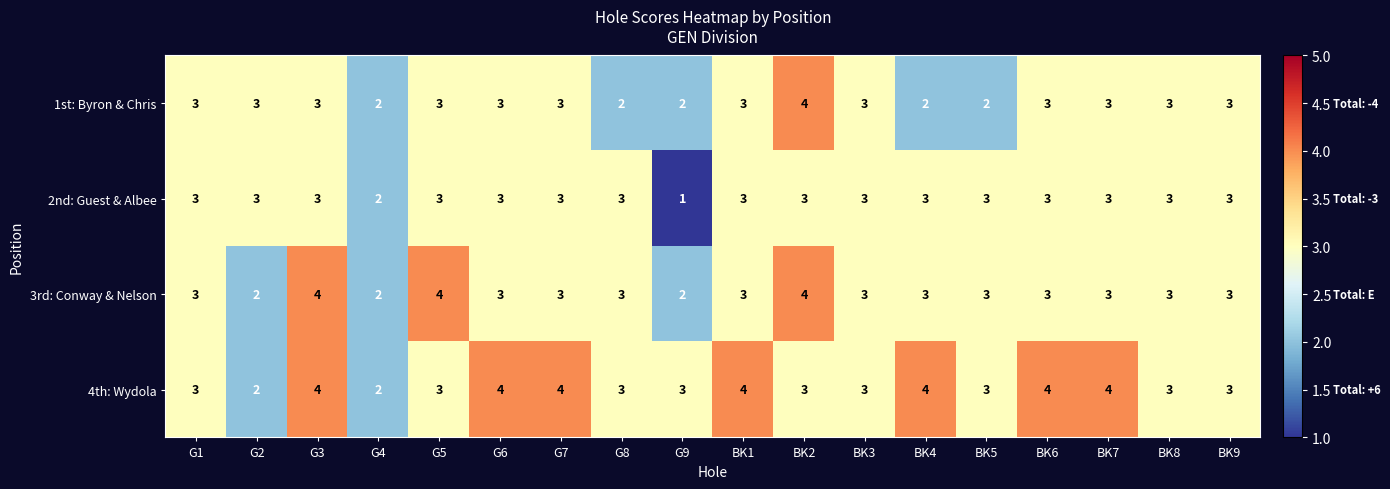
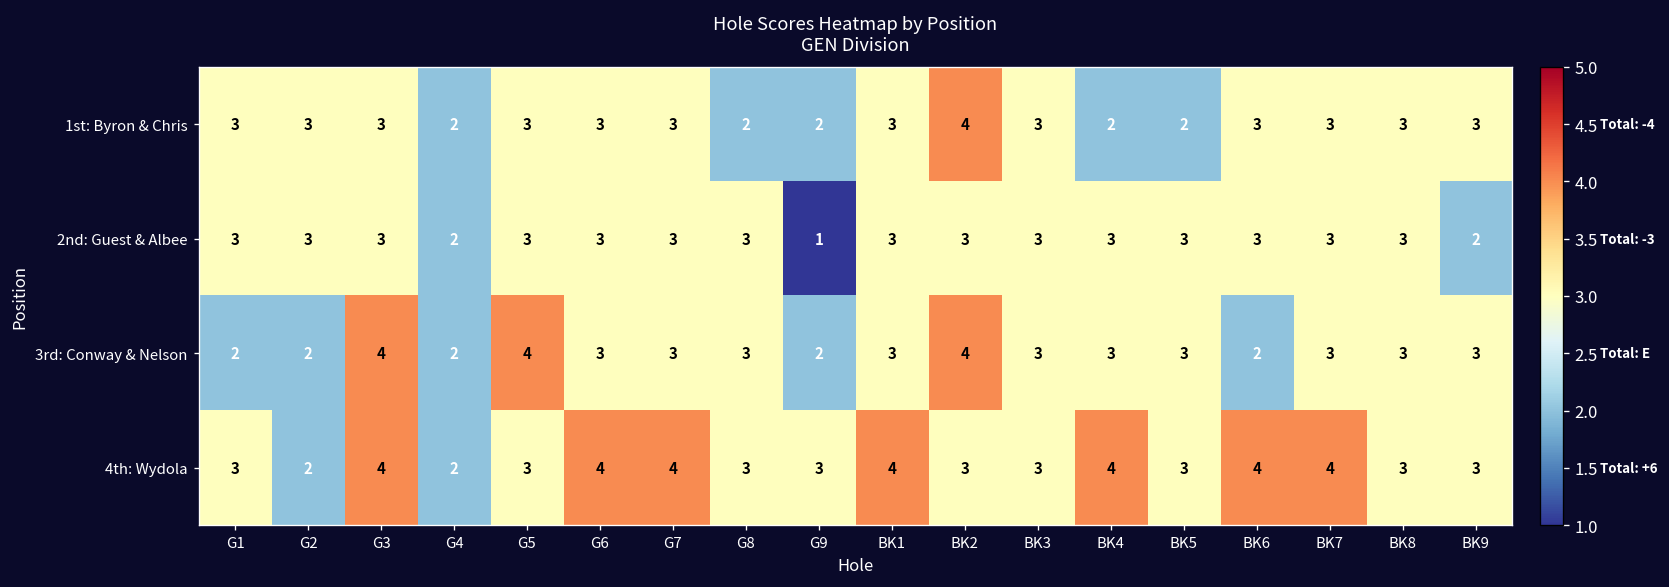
  {
    "1st: Byron & Chris": {
      "G1": 3,
      "G2": 3,
      "G3": 3,
      "G4": 2,
      "G5": 3,
      "G6": 3,
      "G7": 3,
      "G8": 2,
      "G9": 2,
      "BK1": 3,
      "BK2": 4,
      "BK3": 3,
      "BK4": 2,
      "BK5": 2,
      "BK6": 3,
      "BK7": 3,
      "BK8": 3,
      "BK9": 3
    },
    "2nd: Guest & Albee": {
      "G1": 3,
      "G2": 3,
      "G3": 3,
      "G4": 2,
      "G5": 3,
      "G6": 3,
      "G7": 3,
      "G8": 3,
      "G9": 1,
      "BK1": 3,
      "BK2": 3,
      "BK3": 3,
      "BK4": 3,
      "BK5": 3,
      "BK6": 3,
      "BK7": 3,
      "BK8": 3,
-     "BK9": 3
+     "BK9": 2
    },
    "3rd: Conway & Nelson": {
-     "G1": 3,
+     "G1": 2,
      "G2": 2,
      "G3": 4,
      "G4": 2,
      "G5": 4,
      "G6": 3,
      "G7": 3,
      "G8": 3,
      "G9": 2,
      "BK1": 3,
      "BK2": 4,
      "BK3": 3,
      "BK4": 3,
      "BK5": 3,
-     "BK6": 3,
+     "BK6": 2,
      "BK7": 3,
      "BK8": 3,
      "BK9": 3
    },
    "4th: Wydola": {
      "G1": 3,
      "G2": 2,
      "G3": 4,
      "G4": 2,
      "G5": 3,
      "G6": 4,
      "G7": 4,
      "G8": 3,
      "G9": 3,
      "BK1": 4,
      "BK2": 3,
      "BK3": 3,
      "BK4": 4,
      "BK5": 3,
      "BK6": 4,
      "BK7": 4,
      "BK8": 3,
      "BK9": 3
    }
  }
